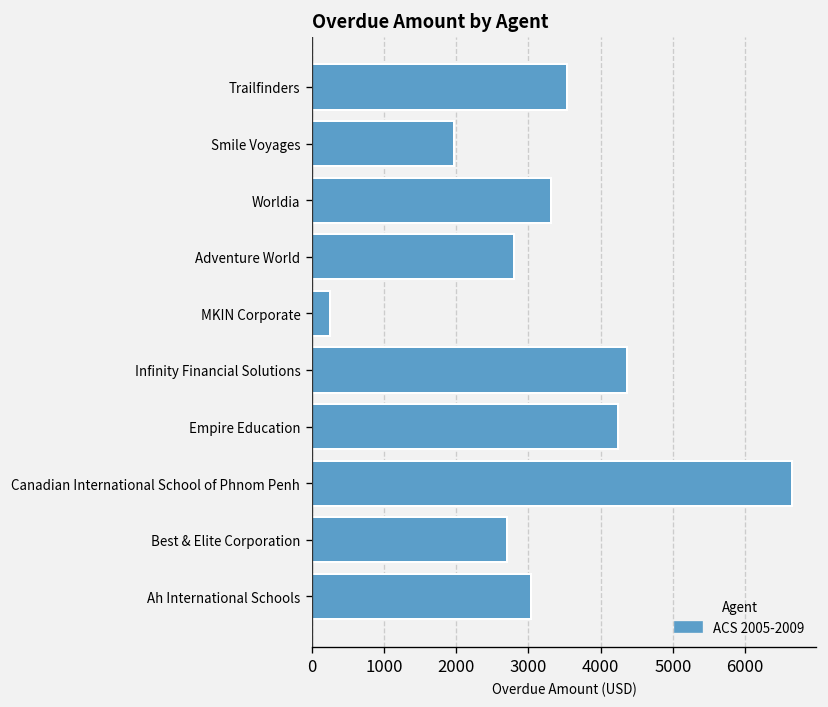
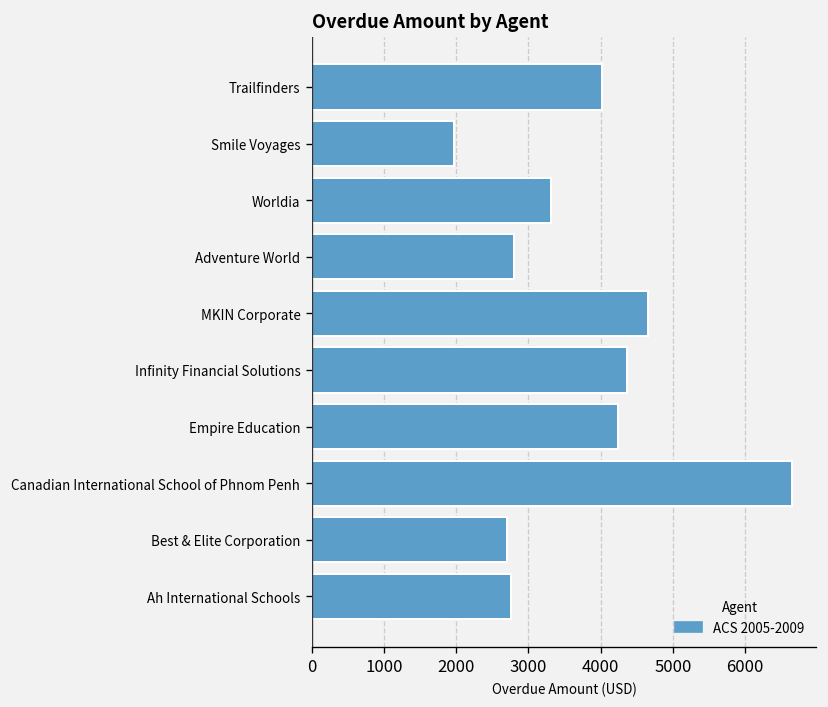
  {
-   "Trailfinders": 3500,
+   "Trailfinders": 4000,
    "Smile Voyages": 2000,
    "Worldia": 3300,
    "Adventure World": 2800,
-   "MKIN Corporate": 300,
+   "MKIN Corporate": 4700,
    "Infinity Financial Solutions": 4400,
    "Empire Education": 4200,
    "Canadian International School of Phnom Penh": 6700,
    "Best & Elite Corporation": 2700,
-   "Ah International Schools": 3000
+   "Ah International Schools": 2800
  }
